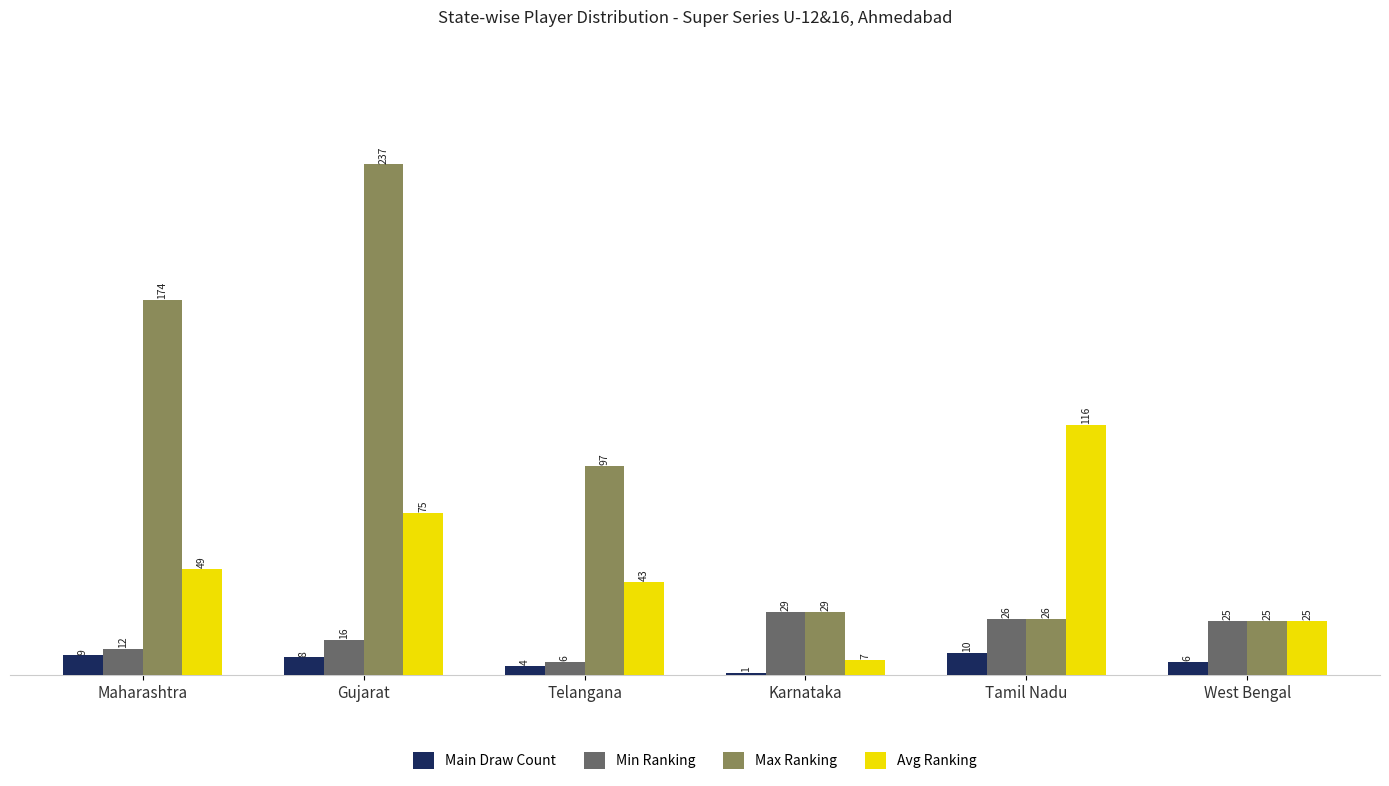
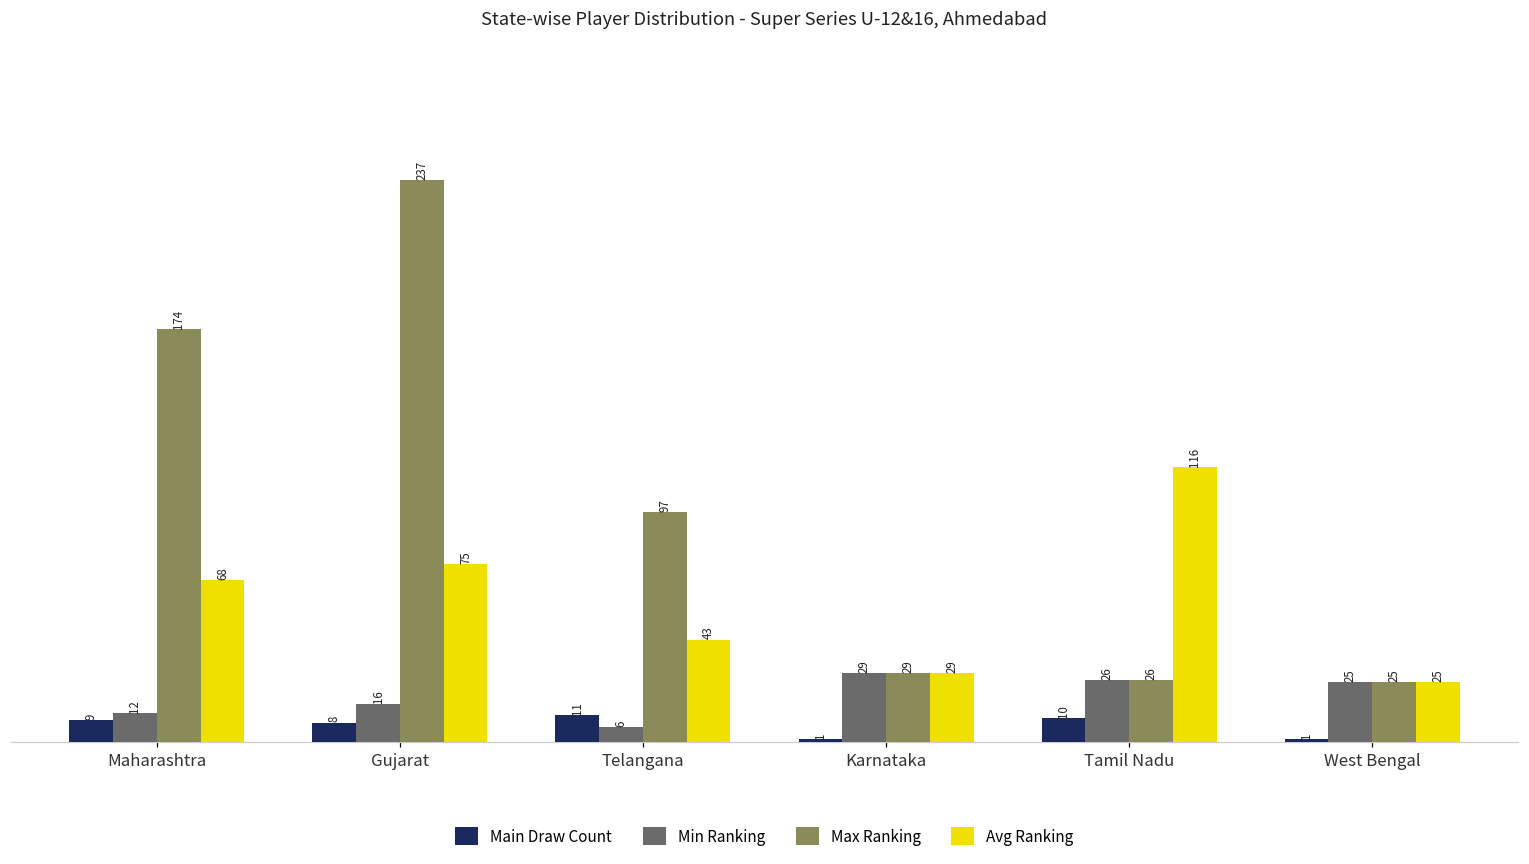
  {
    "Main Draw Count": {
      "Maharashtra": 9,
      "Gujarat": 8,
-     "Telangana": 4,
+     "Telangana": 11,
      "Karnataka": 1,
      "Tamil Nadu": 10,
-     "West Bengal": 6
+     "West Bengal": 1
    },
    "Avg Ranking": {
-     "Maharashtra": 49,
+     "Maharashtra": 68,
      "Gujarat": 75,
      "Telangana": 43,
-     "Karnataka": 7,
+     "Karnataka": 29,
      "Tamil Nadu": 116,
      "West Bengal": 25
    }
  }
